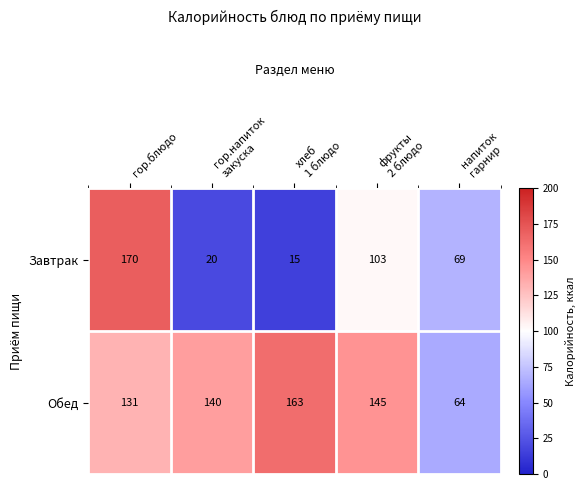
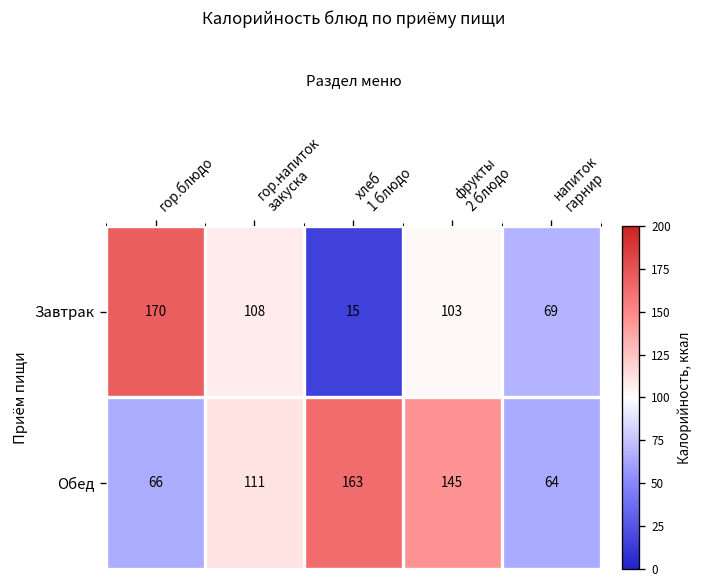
  {
    "Завтрак": {
      "гор.блюдо": 170,
-     "гор.напиток закуска": 20,
+     "гор.напиток закуска": 108,
      "хлеб 1 блюдо": 15,
      "фрукты 2 блюдо": 103,
      "напиток гарнир": 69
    },
    "Обед": {
-     "гор.блюдо": 131,
-     "гор.напиток закуска": 140,
+     "гор.блюдо": 66,
+     "гор.напиток закуска": 111,
      "хлеб 1 блюдо": 163,
      "фрукты 2 блюдо": 145,
      "напиток гарнир": 64
    }
  }
